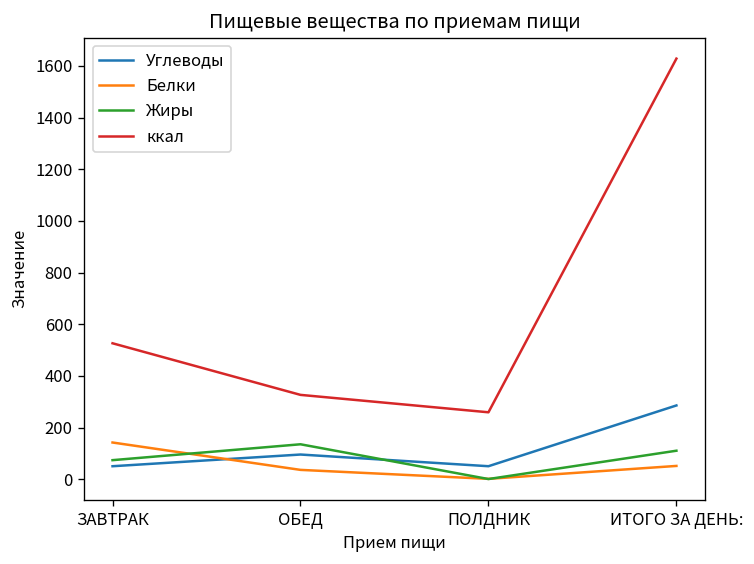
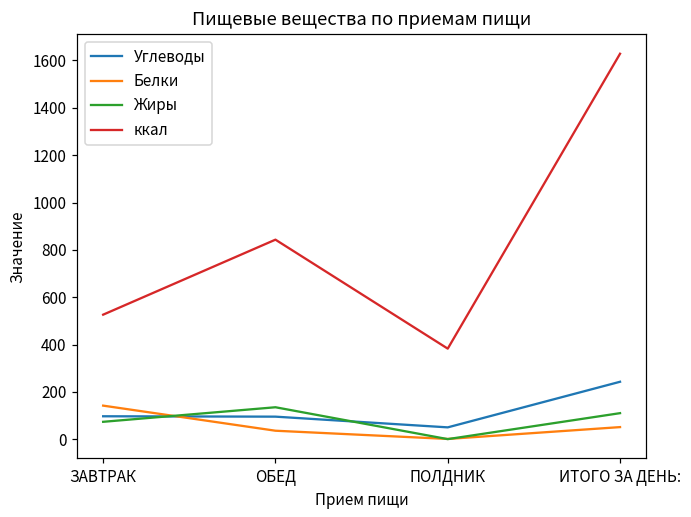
  {
    "Углеводы": {
-     "ЗАВТРАК": 50,
+     "ЗАВТРАК": 100,
      "ОБЕД": 100,
      "ПОЛДНИК": 50,
-     "ИТОГО ЗА ДЕНЬ:": 290
+     "ИТОГО ЗА ДЕНЬ:": 240
    },
    "Белки": {
      "ЗАВТРАК": 140,
      "ОБЕД": 40,
      "ИТОГО ЗА ДЕНЬ:": 50
    },
    "Жиры": {
      "ЗАВТРАК": 70,
      "ОБЕД": 140,
      "ИТОГО ЗА ДЕНЬ:": 110
    },
    "ккал": {
      "ЗАВТРАК": 530,
-     "ОБЕД": 330,
-     "ПОЛДНИК": 260,
+     "ОБЕД": 840,
+     "ПОЛДНИК": 380,
      "ИТОГО ЗА ДЕНЬ:": 1630
    }
  }
